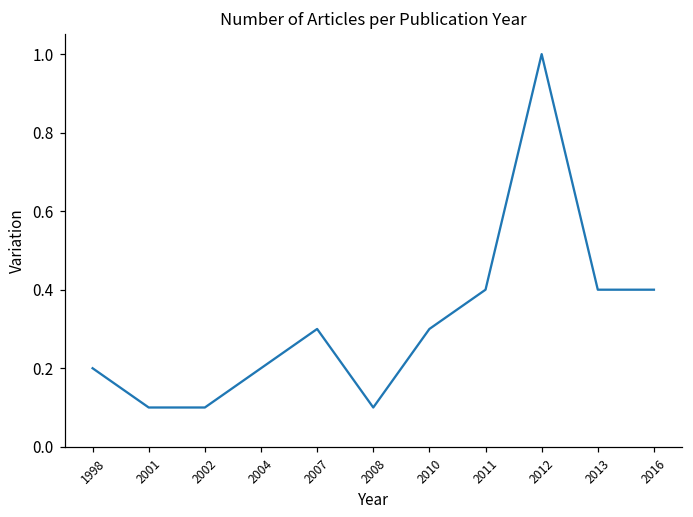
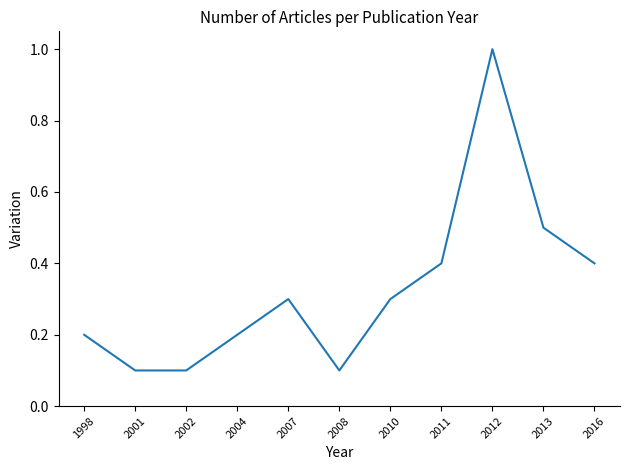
  {
    "1998": 0.20,
    "2001": 0.10,
    "2002": 0.10,
    "2004": 0.20,
    "2007": 0.30,
    "2008": 0.10,
    "2010": 0.30,
    "2011": 0.40,
    "2012": 1.00,
-   "2013": 0.40,
+   "2013": 0.50,
    "2016": 0.40
  }
